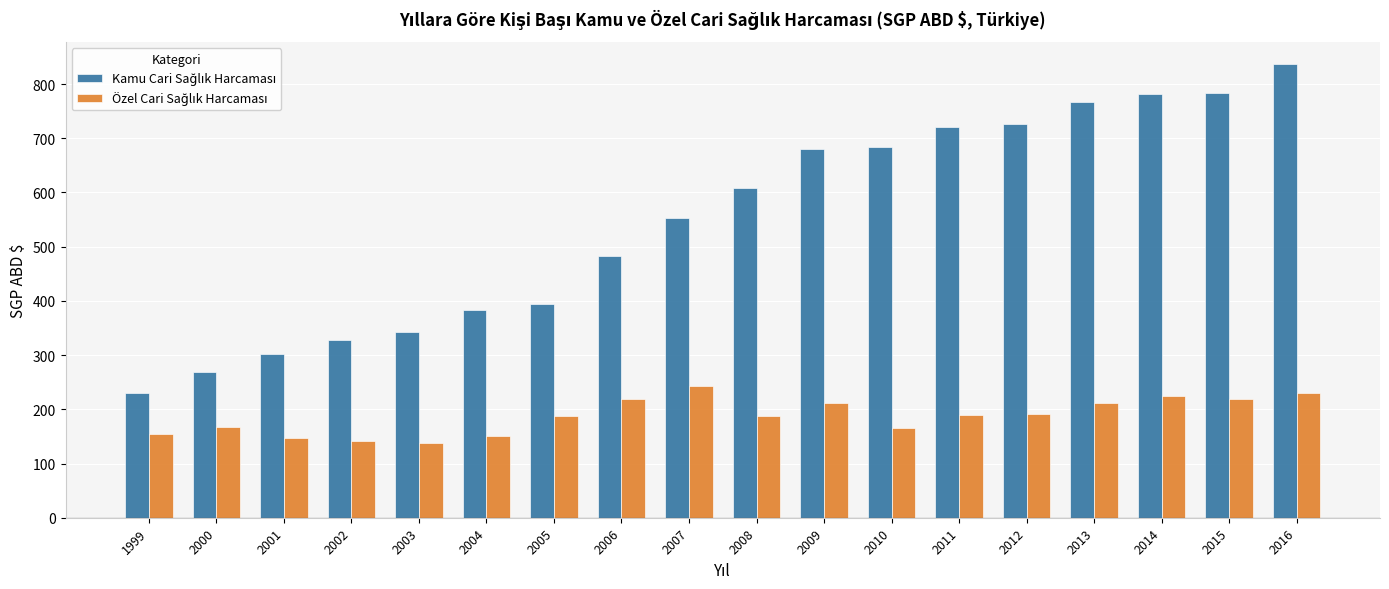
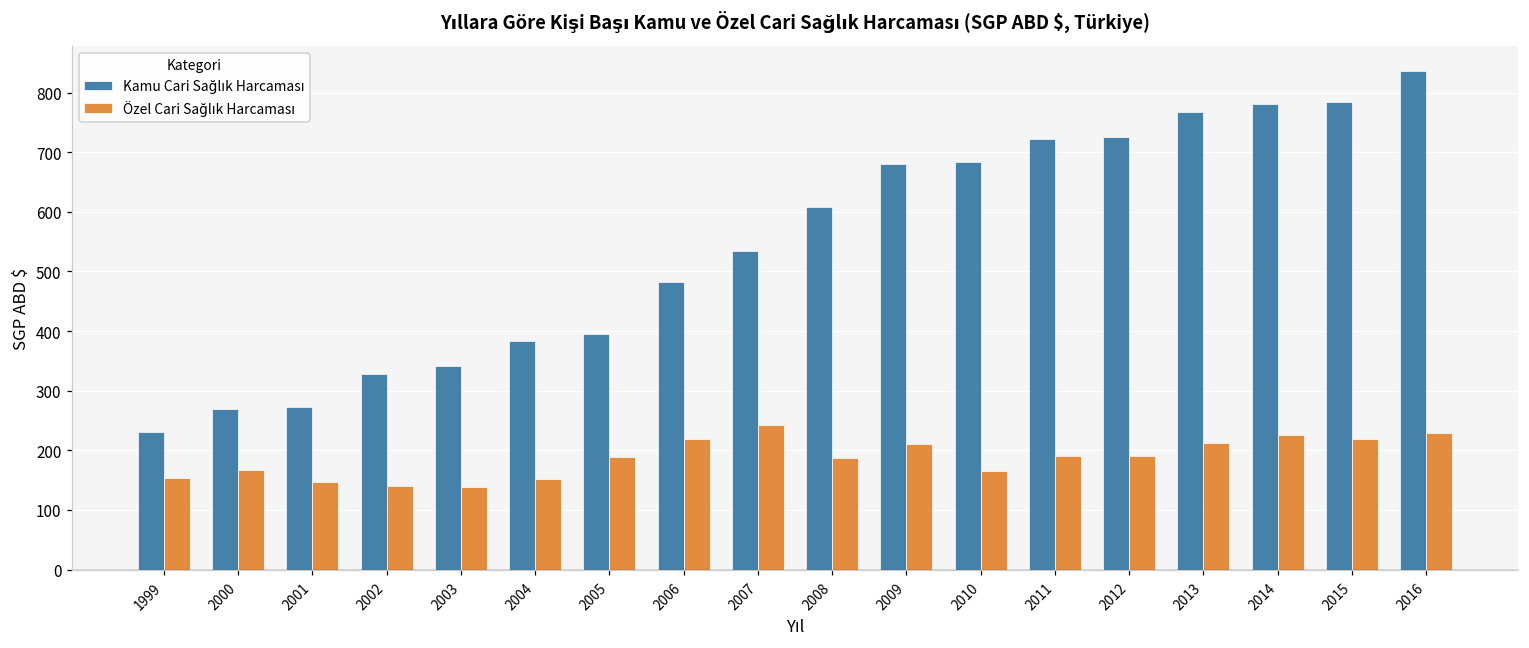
  {
    "Kamu Cari Sağlık Harcaması": {
      "1999": 230,
      "2000": 270,
-     "2001": 300,
+     "2001": 270,
      "2002": 330,
      "2003": 340,
      "2004": 380,
      "2005": 390,
      "2006": 480,
-     "2007": 550,
+     "2007": 530,
      "2008": 610,
      "2009": 680,
      "2010": 680,
      "2011": 720,
      "2012": 730,
      "2013": 770,
      "2014": 780,
      "2015": 780,
      "2016": 840
    },
    "Özel Cari Sağlık Harcaması": {
      "1999": 150,
      "2000": 170,
      "2001": 150,
      "2002": 140,
      "2003": 140,
      "2004": 150,
      "2005": 190,
      "2006": 220,
      "2007": 240,
      "2008": 190,
      "2009": 210,
      "2010": 170,
      "2011": 190,
      "2012": 190,
      "2013": 210,
      "2014": 230,
      "2015": 220,
      "2016": 230
    }
  }
